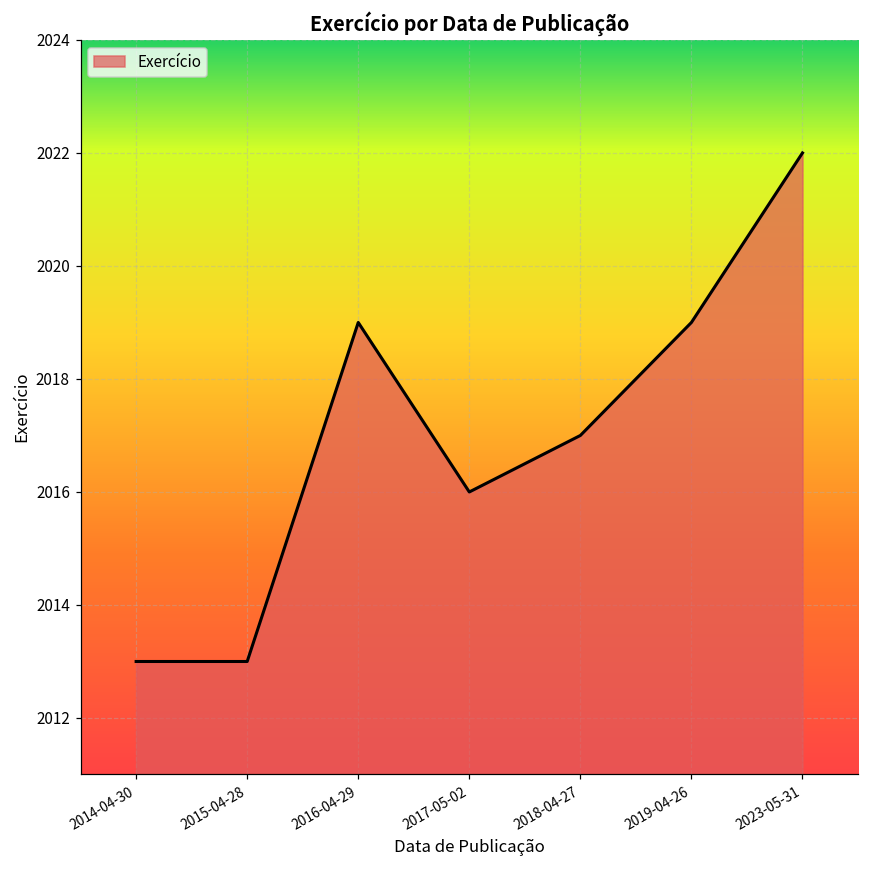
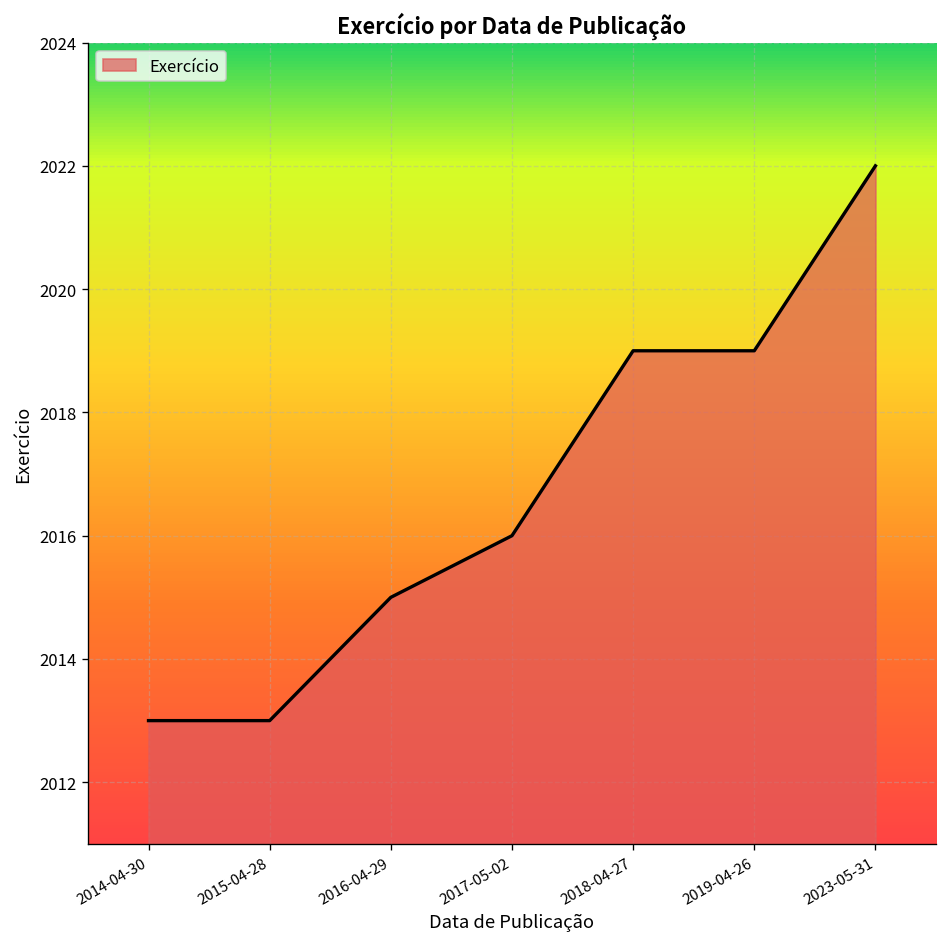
  {
    "2014-04-30": 2013,
    "2015-04-28": 2013,
-   "2016-04-29": 2019,
+   "2016-04-29": 2015,
    "2017-05-02": 2016,
-   "2018-04-27": 2017,
+   "2018-04-27": 2019,
    "2019-04-26": 2019,
    "2023-05-31": 2022
  }
